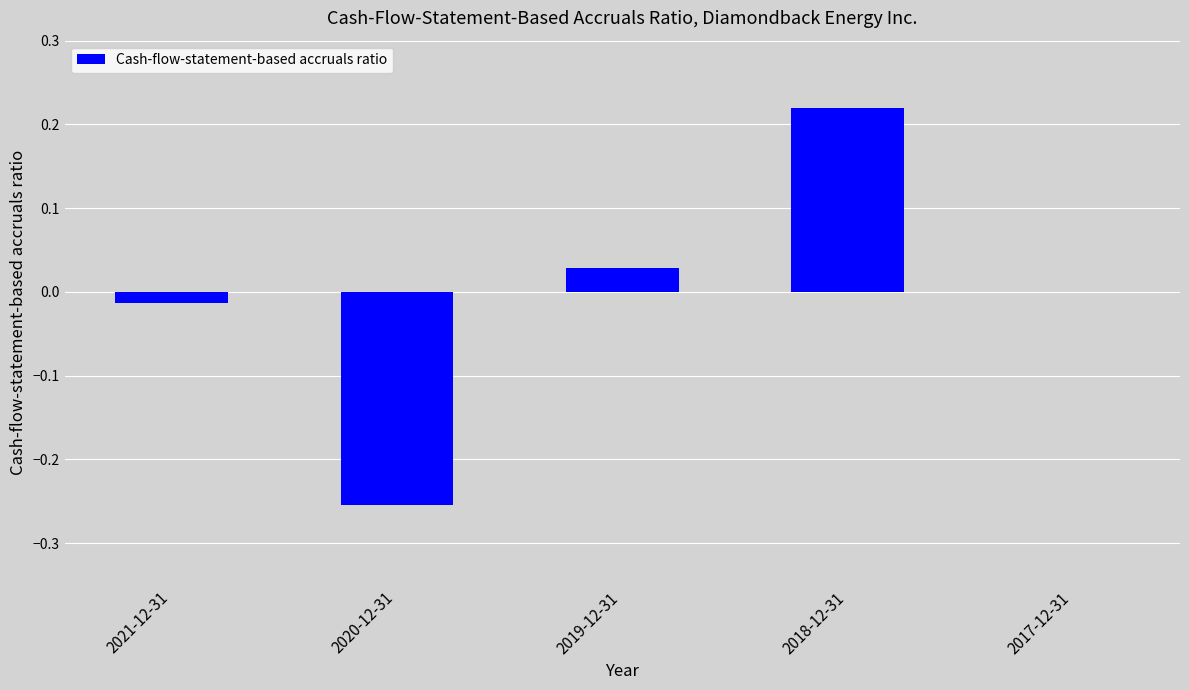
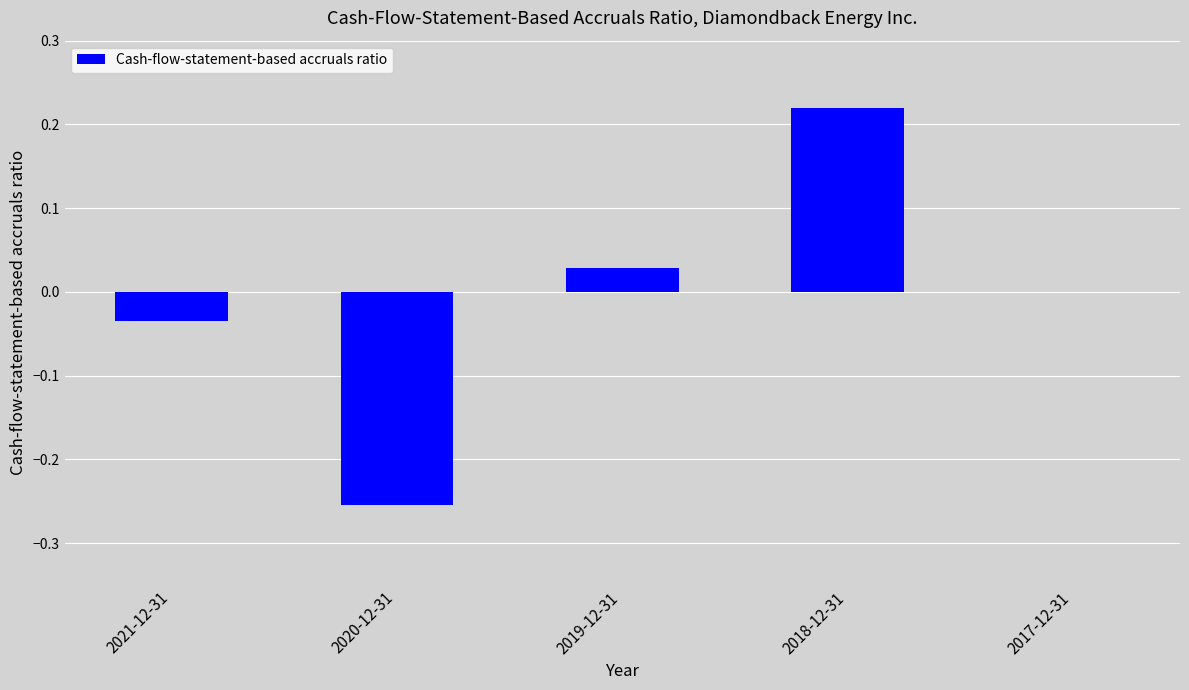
  {
-   "2021-12-31": -0.01,
+   "2021-12-31": -0.03,
    "2020-12-31": -0.25,
    "2019-12-31": 0.03,
    "2018-12-31": 0.22,
    "2017-12-31": 0.00
  }
